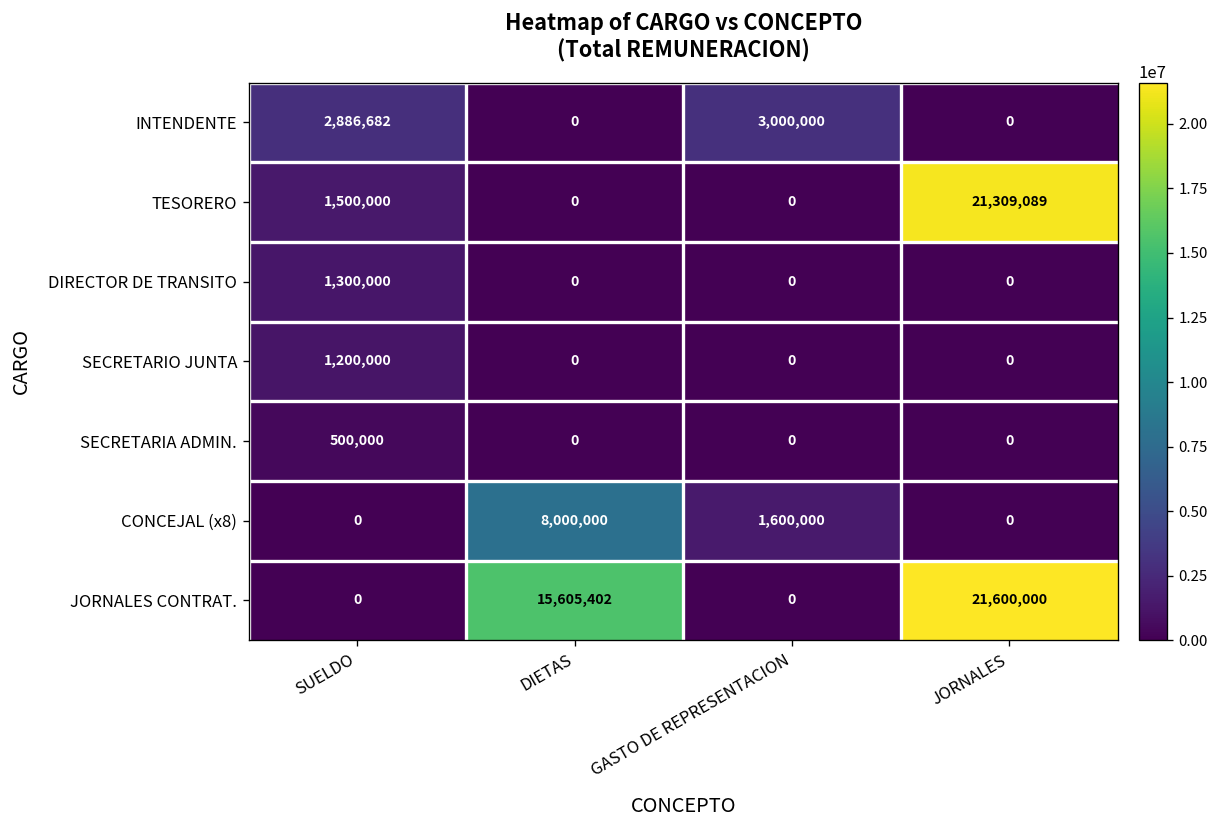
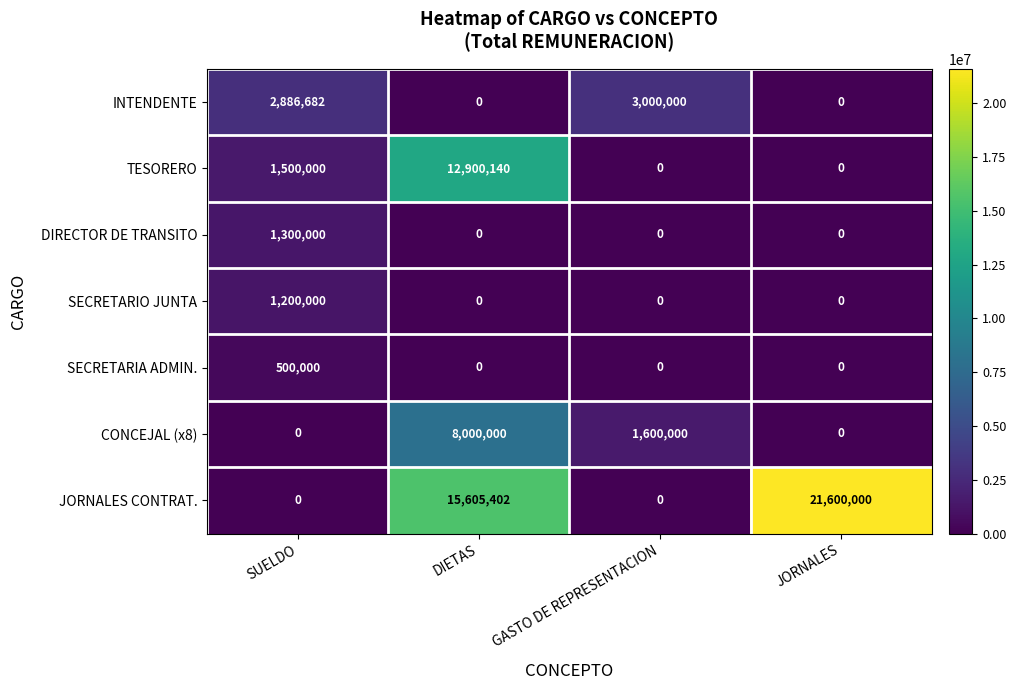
  {
    "INTENDENTE": {
      "SUELDO": "2,886,682",
      "DIETAS": "0",
      "GASTO DE REPRESENTACION": "3,000,000",
      "JORNALES": "0"
    },
    "TESORERO": {
      "SUELDO": "1,500,000",
-     "DIETAS": "0",
+     "DIETAS": "12,900,140",
      "GASTO DE REPRESENTACION": "0",
-     "JORNALES": "21,309,089"
+     "JORNALES": "0"
    },
    "DIRECTOR DE TRANSITO": {
      "SUELDO": "1,300,000",
      "DIETAS": "0",
      "GASTO DE REPRESENTACION": "0",
      "JORNALES": "0"
    },
    "SECRETARIO JUNTA": {
      "SUELDO": "1,200,000",
      "DIETAS": "0",
      "GASTO DE REPRESENTACION": "0",
      "JORNALES": "0"
    },
    "SECRETARIA ADMIN.": {
      "SUELDO": "500,000",
      "DIETAS": "0",
      "GASTO DE REPRESENTACION": "0",
      "JORNALES": "0"
    },
    "CONCEJAL (x8)": {
      "SUELDO": "0",
      "DIETAS": "8,000,000",
      "GASTO DE REPRESENTACION": "1,600,000",
      "JORNALES": "0"
    },
    "JORNALES CONTRAT.": {
      "SUELDO": "0",
      "DIETAS": "15,605,402",
      "GASTO DE REPRESENTACION": "0",
      "JORNALES": "21,600,000"
    }
  }
